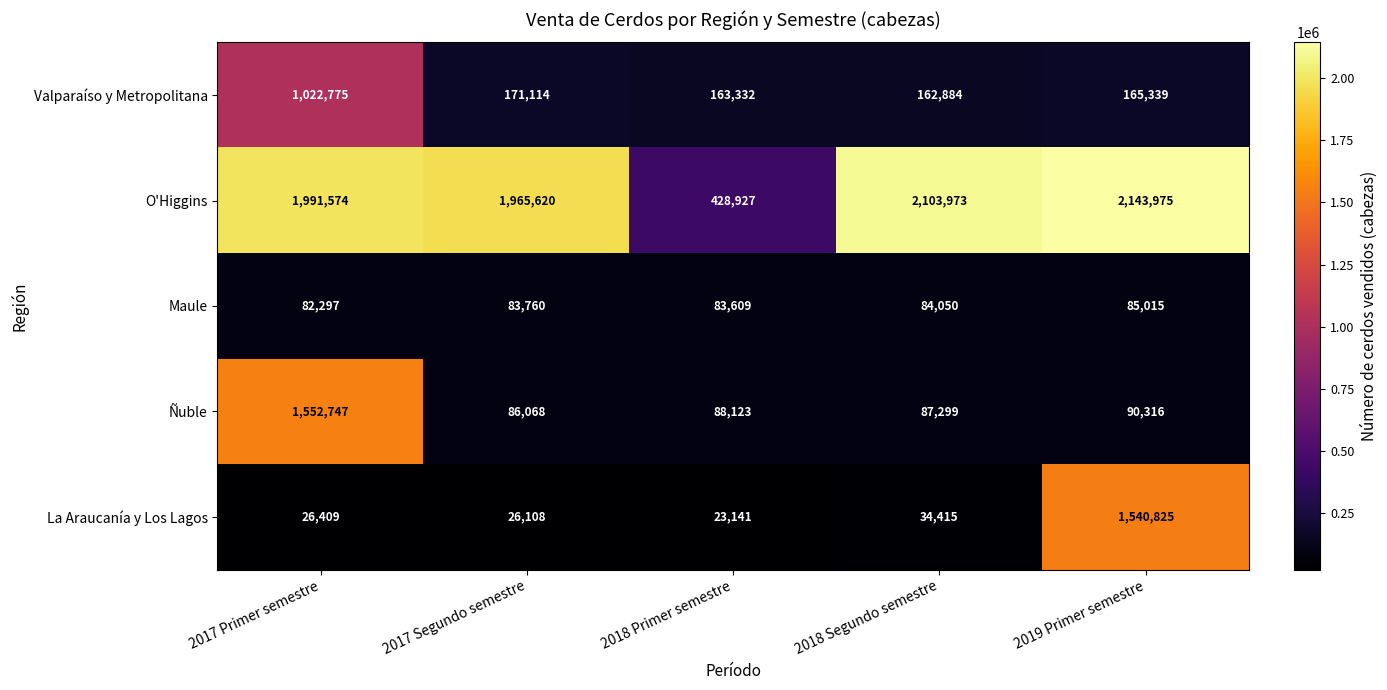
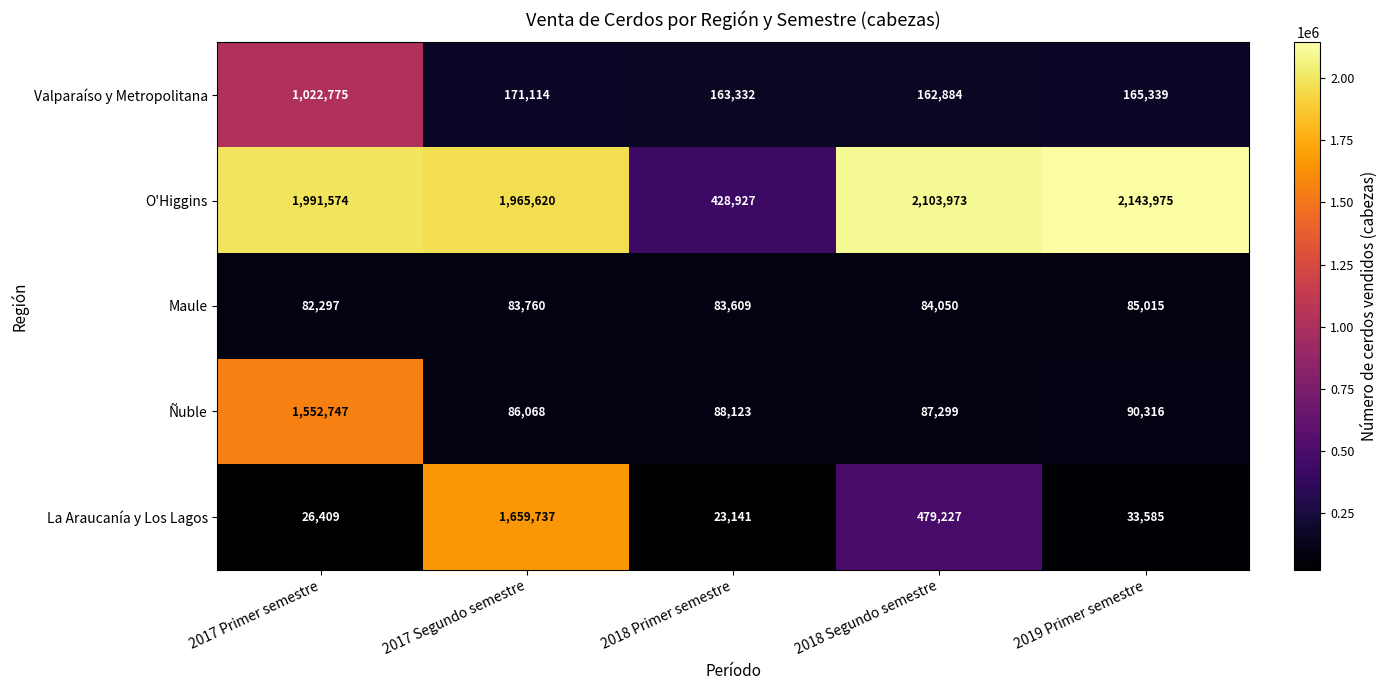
  {
    "Valparaíso y Metropolitana": {
      "2017 Primer semestre": "1,022,775",
      "2017 Segundo semestre": "171,114",
      "2018 Primer semestre": "163,332",
      "2018 Segundo semestre": "162,884",
      "2019 Primer semestre": "165,339"
    },
    "O'Higgins": {
      "2017 Primer semestre": "1,991,574",
      "2017 Segundo semestre": "1,965,620",
      "2018 Primer semestre": "428,927",
      "2018 Segundo semestre": "2,103,973",
      "2019 Primer semestre": "2,143,975"
    },
    "Maule": {
      "2017 Primer semestre": "82,297",
      "2017 Segundo semestre": "83,760",
      "2018 Primer semestre": "83,609",
      "2018 Segundo semestre": "84,050",
      "2019 Primer semestre": "85,015"
    },
    "Ñuble": {
      "2017 Primer semestre": "1,552,747",
      "2017 Segundo semestre": "86,068",
      "2018 Primer semestre": "88,123",
      "2018 Segundo semestre": "87,299",
      "2019 Primer semestre": "90,316"
    },
    "La Araucanía y Los Lagos": {
      "2017 Primer semestre": "26,409",
-     "2017 Segundo semestre": "26,108",
+     "2017 Segundo semestre": "1,659,737",
      "2018 Primer semestre": "23,141",
-     "2018 Segundo semestre": "34,415",
-     "2019 Primer semestre": "1,540,825"
+     "2018 Segundo semestre": "479,227",
+     "2019 Primer semestre": "33,585"
    }
  }
